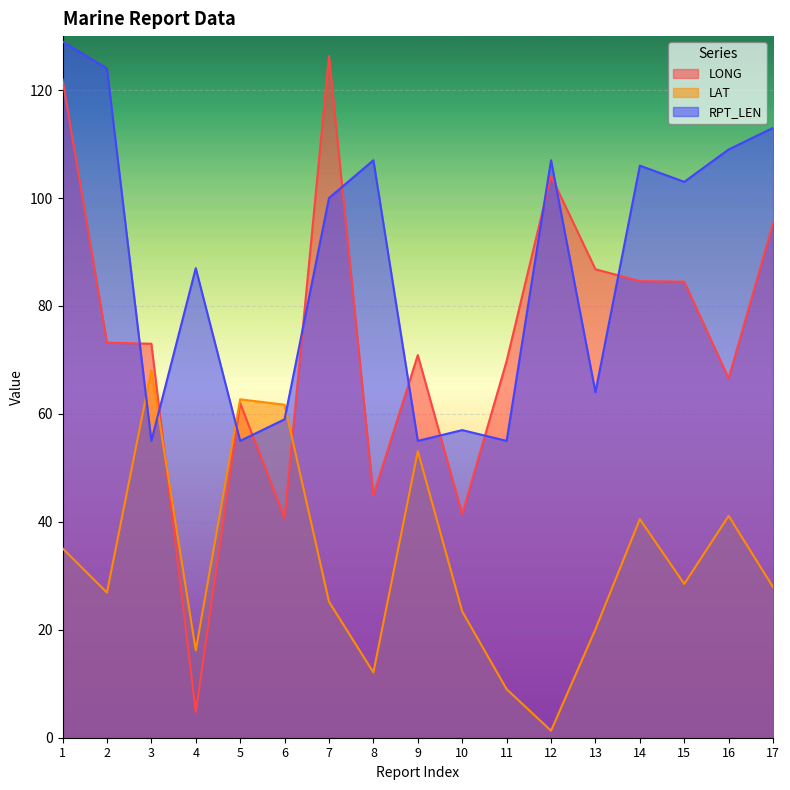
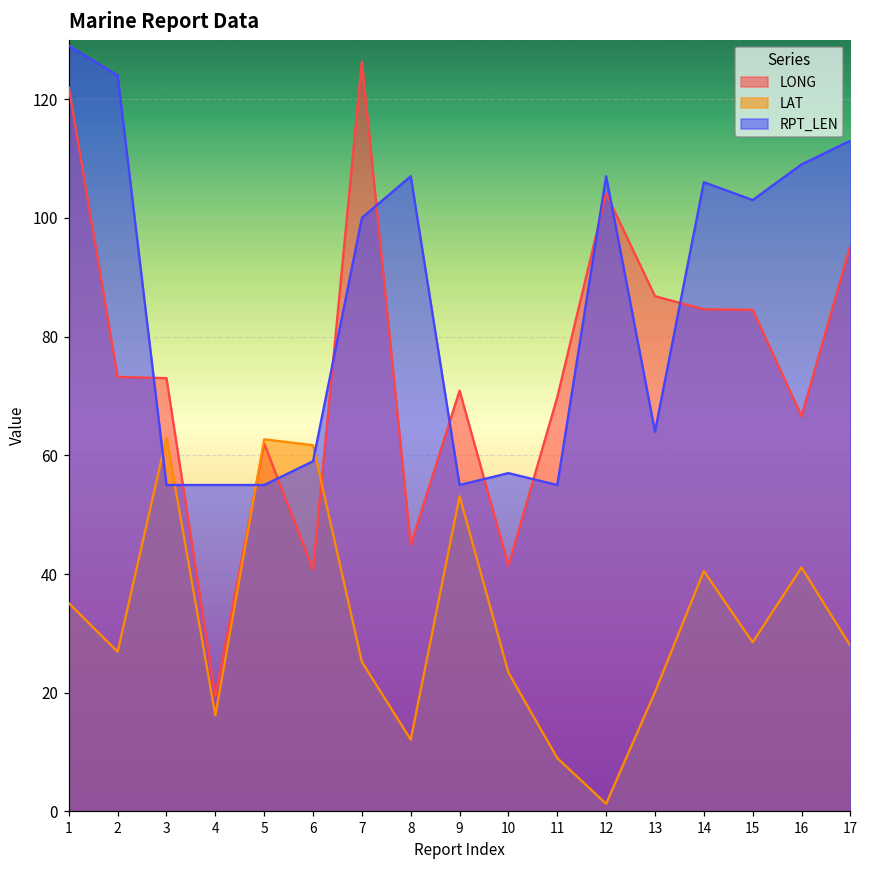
  {
    "LONG": {
      "1": 122,
      "2": 73,
      "3": 73,
-     "4": 5,
+     "4": 19,
      "5": 62,
      "6": 41,
      "7": 126,
      "8": 45,
      "9": 71,
      "10": 41,
      "11": 70,
      "12": 104,
      "13": 87,
      "14": 85,
      "15": 85,
      "16": 67,
      "17": 95
    },
    "LAT": {
      "1": 35,
      "2": 27,
-     "3": 68,
+     "3": 63,
      "4": 16,
      "5": 63,
      "6": 62,
      "7": 25,
      "8": 12,
      "9": 53,
      "10": 23,
      "11": 9,
      "12": 1,
      "13": 20,
      "14": 41,
      "15": 29,
      "16": 41,
      "17": 28
    },
    "RPT_LEN": {
      "1": 129,
      "2": 124,
      "3": 55,
-     "4": 87,
+     "4": 55,
      "5": 55,
      "6": 59,
      "7": 100,
      "8": 107,
      "9": 55,
      "10": 57,
      "11": 55,
      "12": 107,
      "13": 64,
      "14": 106,
      "15": 103,
      "16": 109,
      "17": 113
    }
  }
